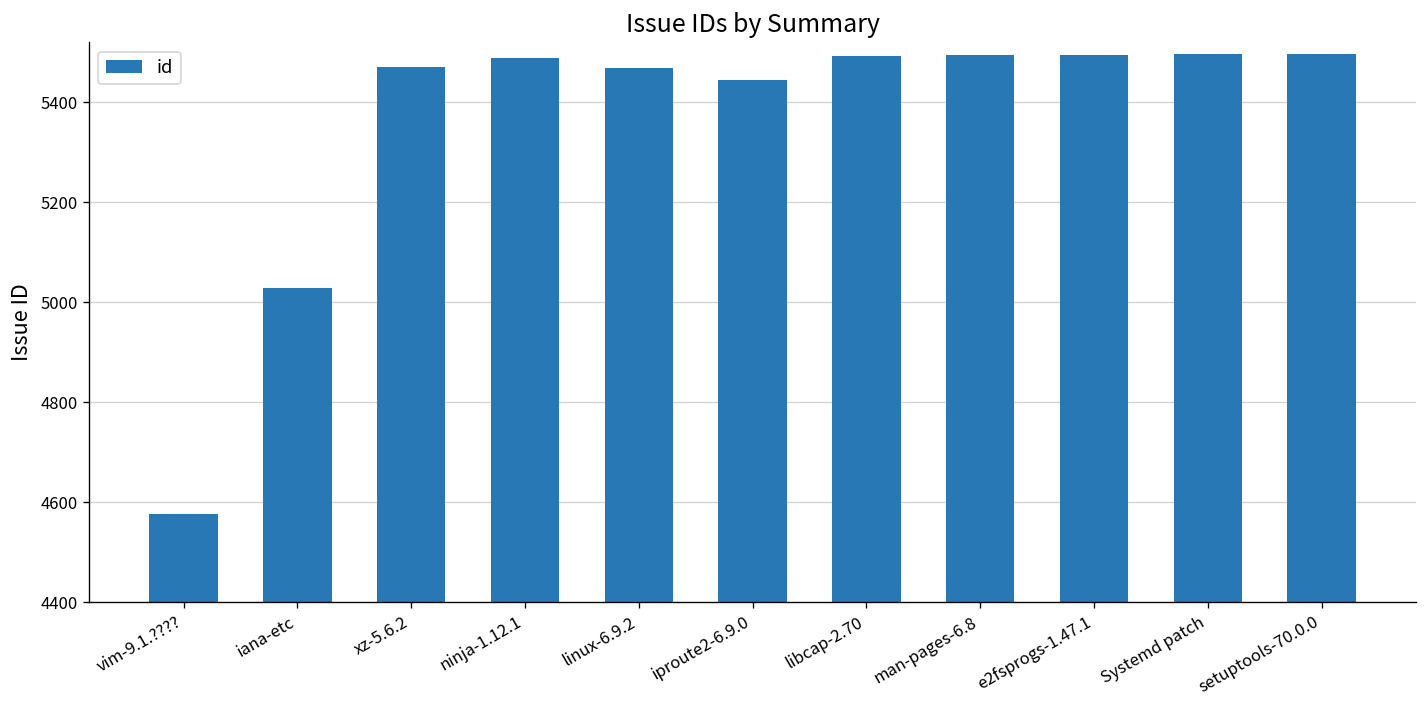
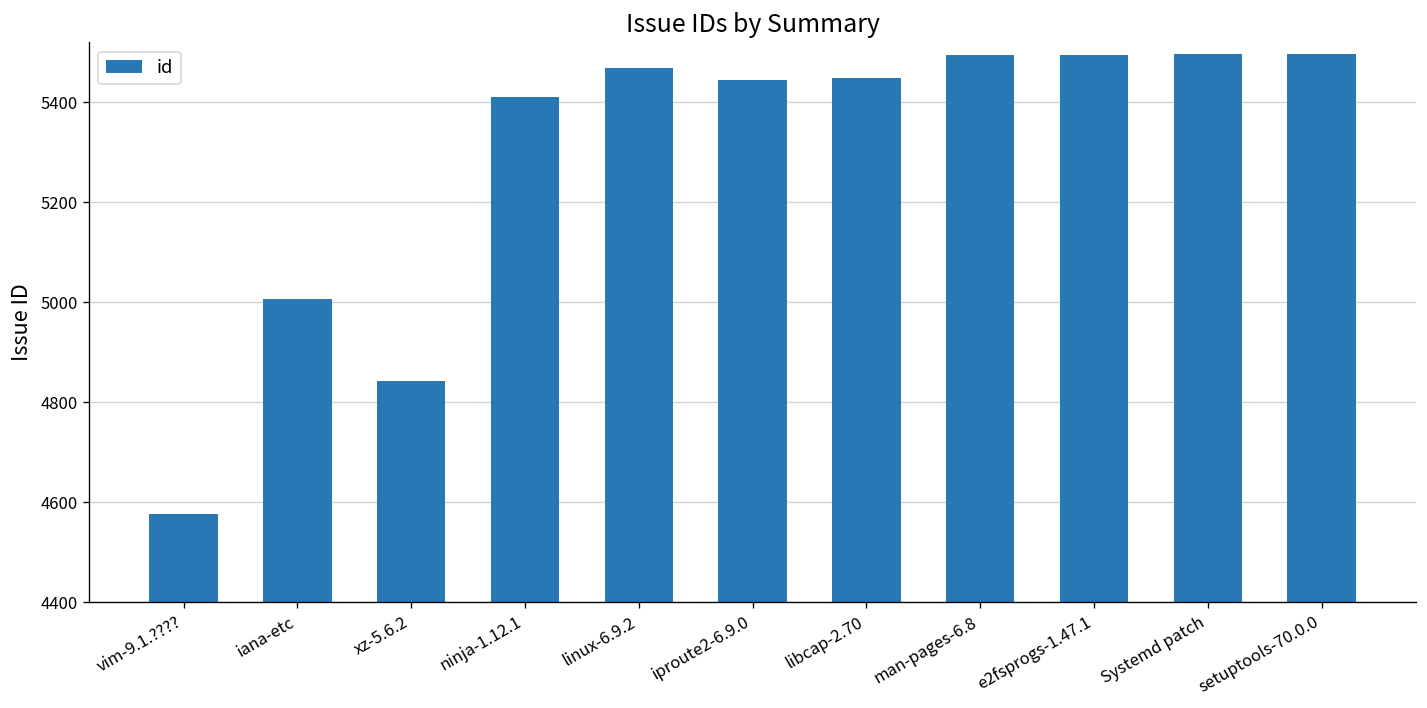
  {
    "vim-9.1.????": 4580,
-   "iana-etc": 5030,
-   "xz-5.6.2": 5470,
-   "ninja-1.12.1": 5490,
+   "iana-etc": 5010,
+   "xz-5.6.2": 4840,
+   "ninja-1.12.1": 5410,
    "linux-6.9.2": 5470,
    "iproute2-6.9.0": 5450,
-   "libcap-2.70": 5490,
+   "libcap-2.70": 5450,
    "man-pages-6.8": 5490,
    "e2fsprogs-1.47.1": 5500,
    "Systemd patch": 5500,
    "setuptools-70.0.0": 5500
  }
